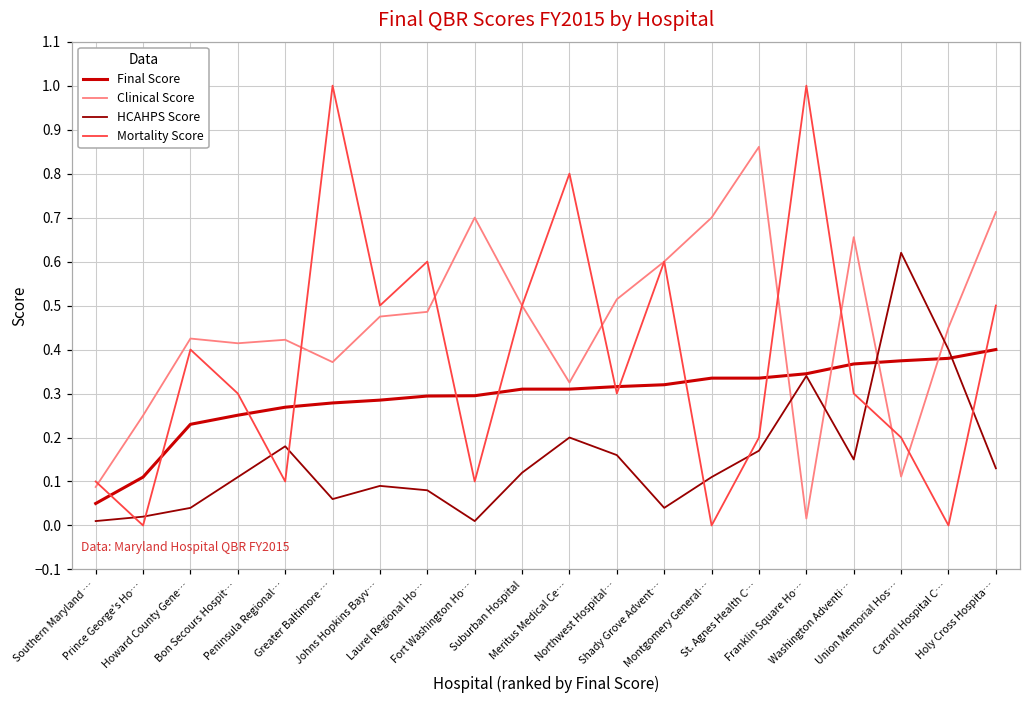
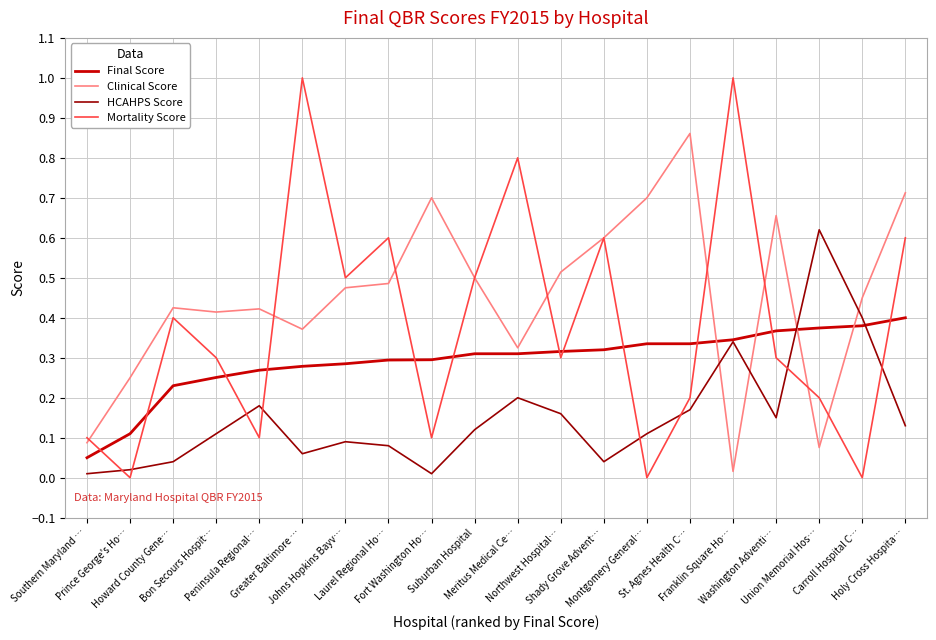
  {
    "Clinical Score": {
      "Southern Maryland …": 0.09,
      "Prince George's Ho…": 0.25,
      "Howard County Gene…": 0.43,
      "Bon Secours Hospit…": 0.41,
      "Peninsula Regional…": 0.42,
      "Greater Baltimore …": 0.37,
      "Johns Hopkins Bayv…": 0.48,
      "Laurel Regional Ho…": 0.49,
      "Fort Washington Ho…": 0.70,
      "Meritus Medical Ce…": 0.33,
      "Northwest Hospital…": 0.51,
      "Montgomery General…": 0.70,
      "St. Agnes Health C…": 0.86,
      "Franklin Square Ho…": 0.02,
      "Washington Adventi…": 0.66,
-     "Union Memorial Hos…": 0.11,
+     "Union Memorial Hos…": 0.08,
      "Carroll Hospital C…": 0.45,
      "Holy Cross Hospita…": 0.71
    },
    "Mortality Score": {
      "Southern Maryland …": 0.1,
      "Prince George's Ho…": 0.0,
      "Howard County Gene…": 0.4,
      "Bon Secours Hospit…": 0.3,
      "Peninsula Regional…": 0.1,
      "Greater Baltimore …": 1.0,
      "Johns Hopkins Bayv…": 0.5,
      "Laurel Regional Ho…": 0.6,
      "Fort Washington Ho…": 0.1,
      "Meritus Medical Ce…": 0.8,
      "Northwest Hospital…": 0.3,
      "Montgomery General…": 0.0,
      "St. Agnes Health C…": 0.2,
      "Franklin Square Ho…": 1.0,
      "Washington Adventi…": 0.3,
      "Union Memorial Hos…": 0.2,
      "Carroll Hospital C…": 0.0,
-     "Holy Cross Hospita…": 0.5
+     "Holy Cross Hospita…": 0.6
    }
  }
